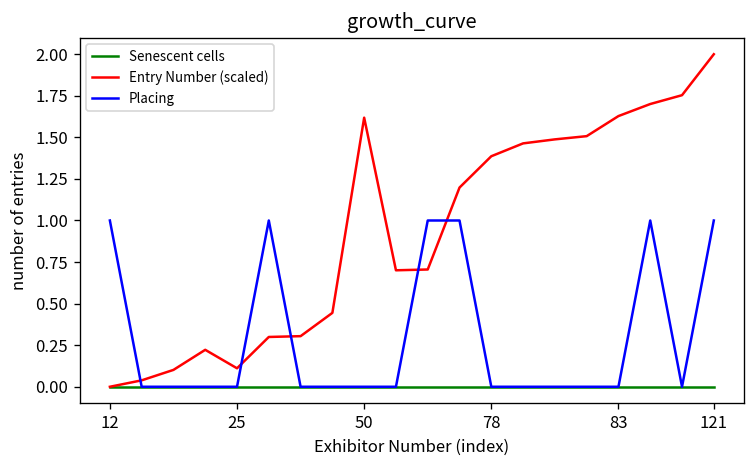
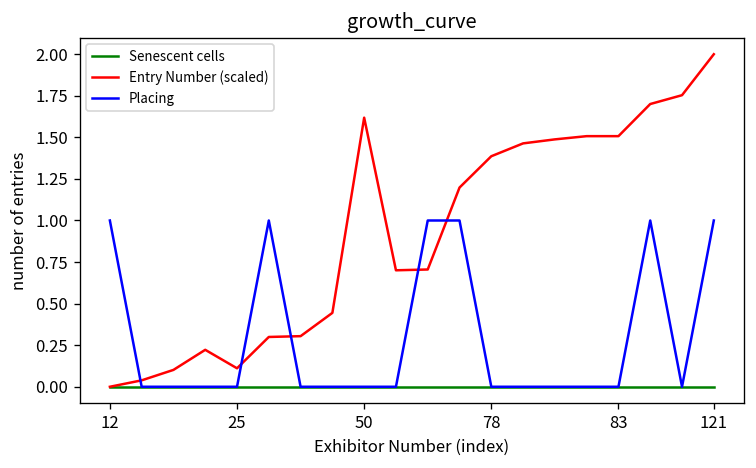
  {
    "Senescent cells": {
      "121": 0.00
    },
    "Entry Number (scaled)": {
      "25": 0.11,
      "50": 1.62,
      "78": 1.39,
-     "83": 1.63,
+     "83": 1.51,
      "121": 2.00
    },
    "Placing": {
      "12": 1.00,
      "121": 1.00
    }
  }
